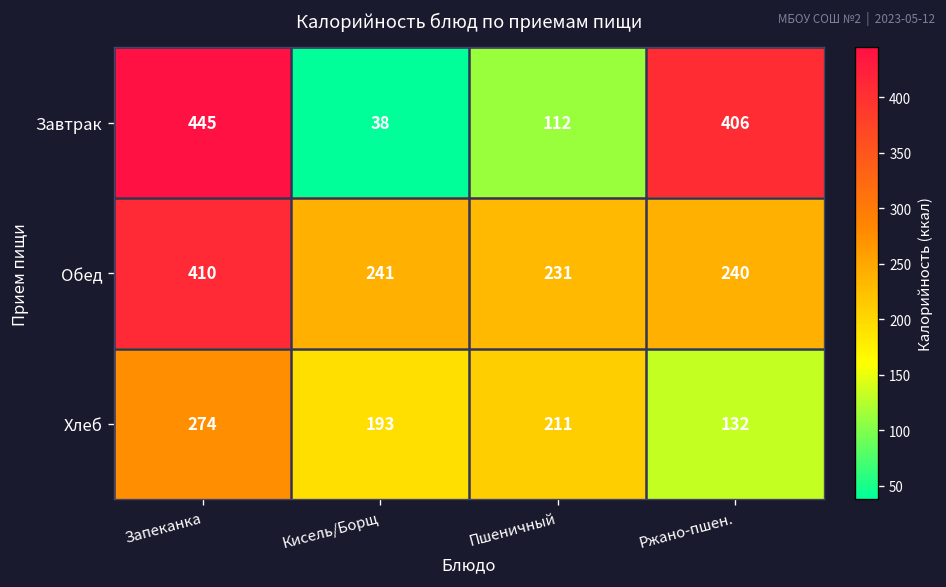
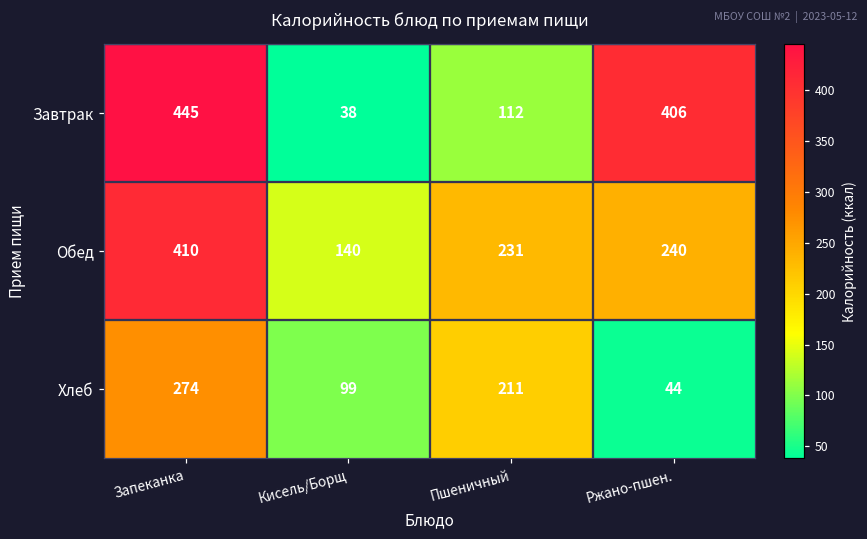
  {
    "Завтрак": {
      "Запеканка": 445,
      "Кисель/Борщ": 38,
      "Пшеничный": 112,
      "Ржано-пшен.": 406
    },
    "Обед": {
      "Запеканка": 410,
-     "Кисель/Борщ": 241,
+     "Кисель/Борщ": 140,
      "Пшеничный": 231,
      "Ржано-пшен.": 240
    },
    "Хлеб": {
      "Запеканка": 274,
-     "Кисель/Борщ": 193,
+     "Кисель/Борщ": 99,
      "Пшеничный": 211,
-     "Ржано-пшен.": 132
+     "Ржано-пшен.": 44
    }
  }
